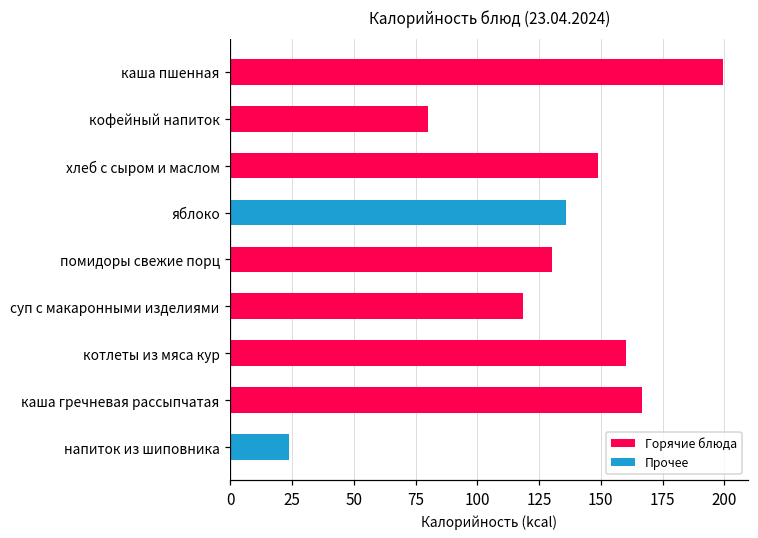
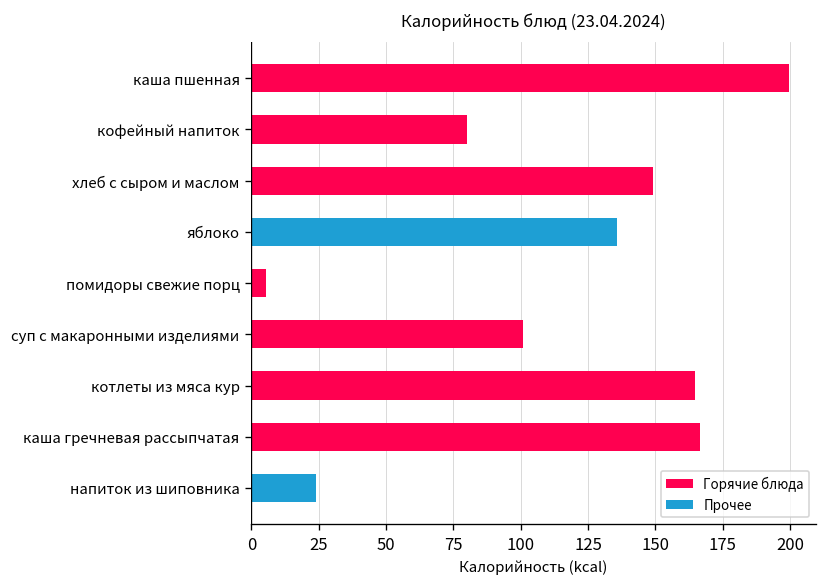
  {
    "каша пшенная": 200,
    "кофейный напиток": 80,
    "хлеб с сыром и маслом": 149,
    "яблоко": 136,
-   "помидоры свежие порц": 130,
-   "суп с макаронными изделиями": 119,
-   "котлеты из мяса кур": 160,
+   "помидоры свежие порц": 6,
+   "суп с макаронными изделиями": 101,
+   "котлеты из мяса кур": 165,
    "каша гречневая рассыпчатая": 167,
    "напиток из шиповника": 24
  }
